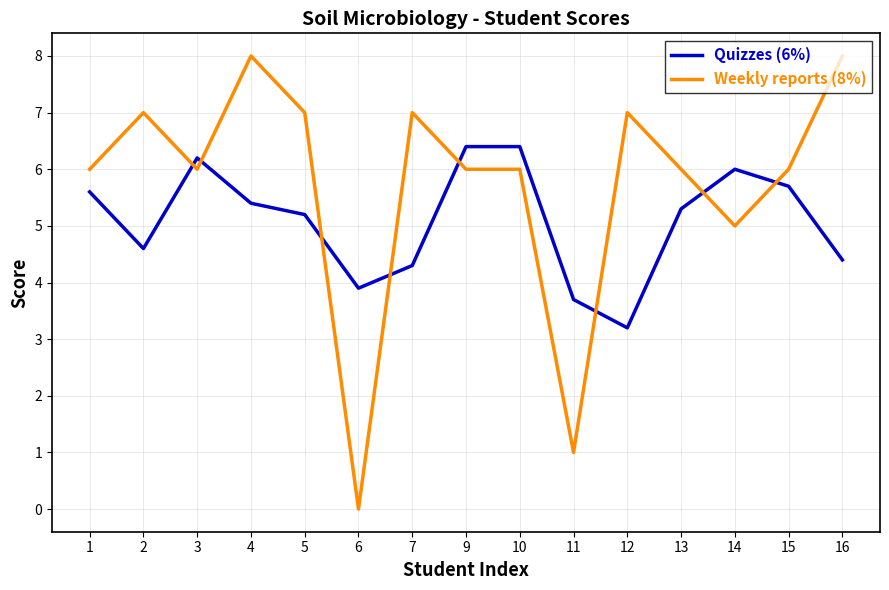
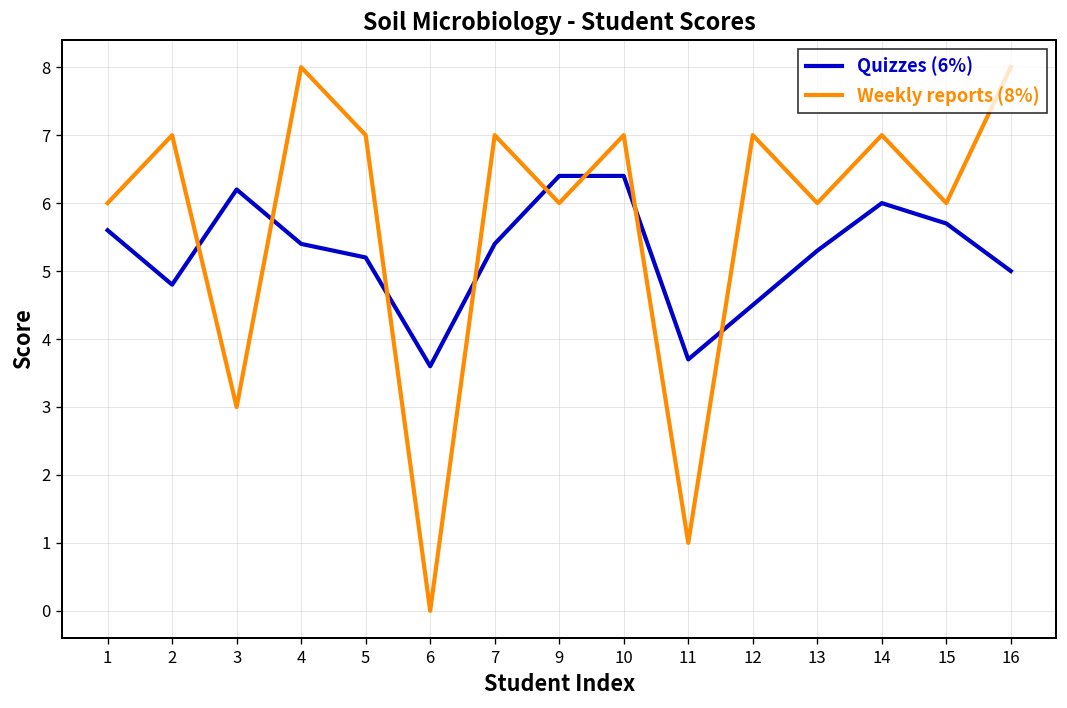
  {
    "Quizzes (6%)": {
      "1": 5.6,
-     "2": 4.6,
+     "2": 4.8,
      "3": 6.2,
      "4": 5.4,
      "5": 5.2,
-     "6": 3.9,
-     "7": 4.3,
+     "6": 3.6,
+     "7": 5.4,
      "9": 6.4,
      "10": 6.4,
      "11": 3.7,
-     "12": 3.2,
+     "12": 4.5,
      "13": 5.3,
      "14": 6.0,
      "15": 5.7,
-     "16": 4.4
+     "16": 5.0
    },
    "Weekly reports (8%)": {
      "1": 6,
      "2": 7,
-     "3": 6,
+     "3": 3,
      "4": 8,
      "5": 7,
      "6": 0,
      "7": 7,
      "9": 6,
-     "10": 6,
+     "10": 7,
      "11": 1,
      "12": 7,
      "13": 6,
-     "14": 5,
+     "14": 7,
      "15": 6
    }
  }
